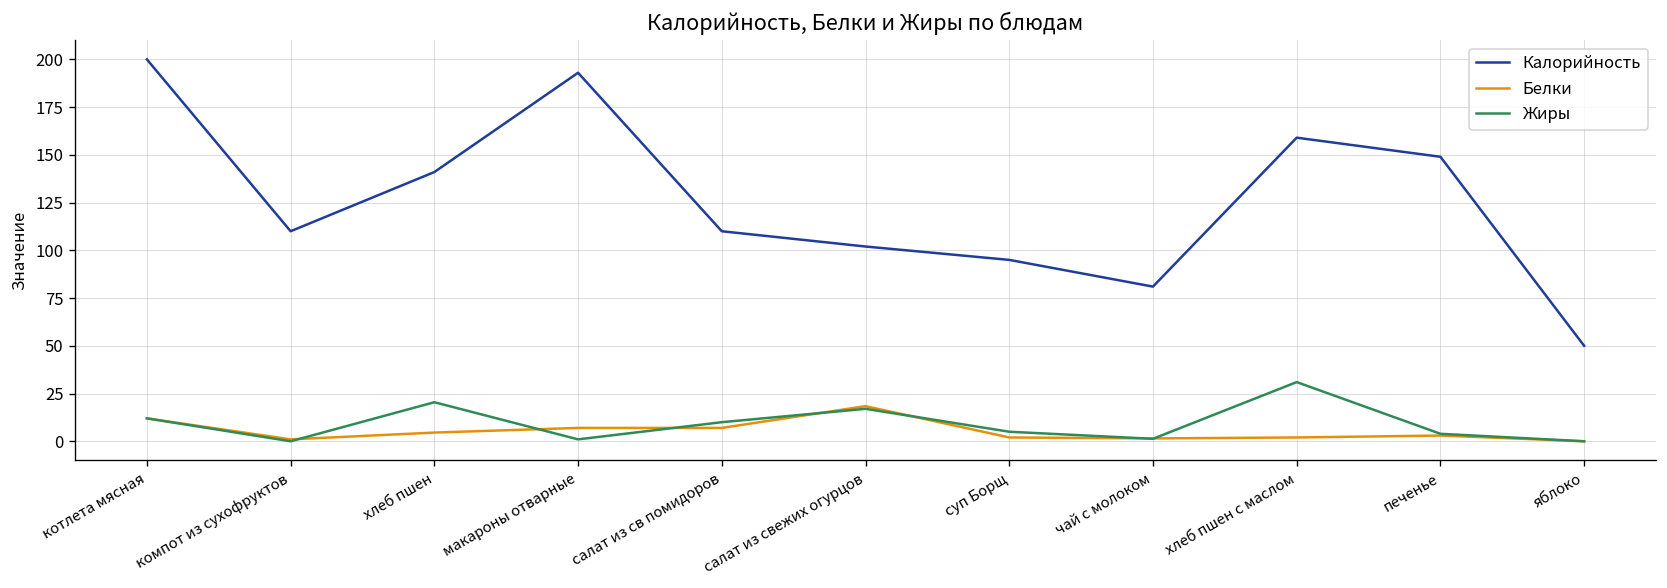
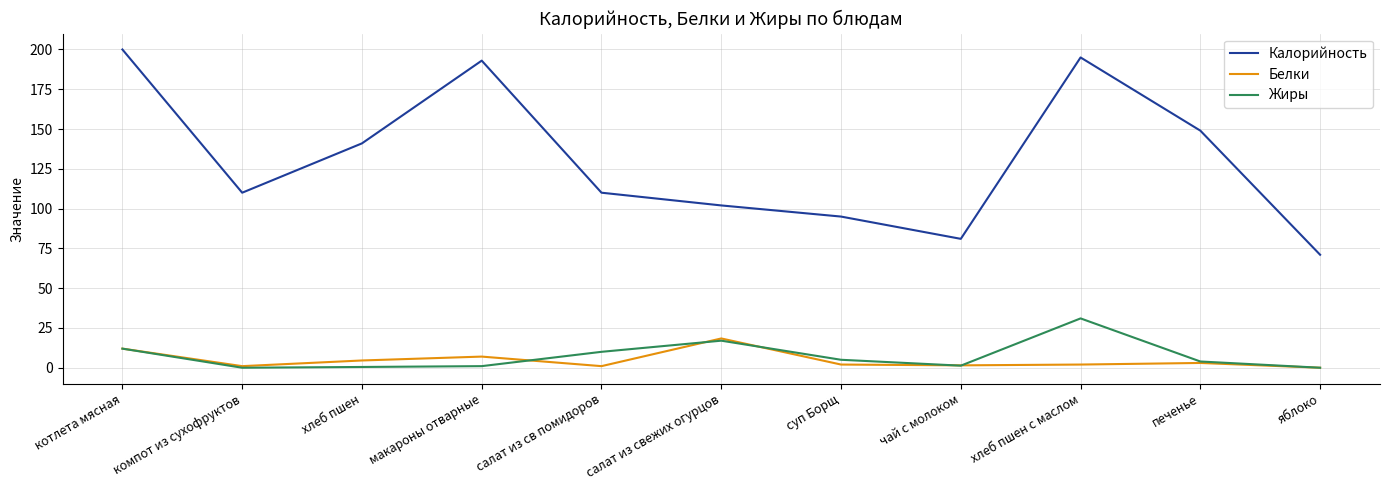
  {
    "Калорийность": {
      "котлета мясная": 200,
      "компот из сухофруктов": 110,
      "хлеб пшен": 141,
      "макароны отварные": 193,
      "салат из св помидоров": 110,
      "салат из свежих огурцов": 102,
      "суп Борщ": 95,
      "чай с молоком": 81,
-     "хлеб пшен с маслом": 159,
+     "хлеб пшен с маслом": 195,
      "печенье": 149,
-     "яблоко": 50
+     "яблоко": 71
    },
    "Белки": {
      "хлеб пшен": 5,
      "макароны отварные": 7,
-     "салат из св помидоров": 7,
+     "салат из св помидоров": 1,
      "суп Борщ": 2,
      "хлеб пшен с маслом": 2
    },
    "Жиры": {
-     "хлеб пшен": 20,
+     "хлеб пшен": 0,
      "макароны отварные": 1,
      "салат из св помидоров": 10,
      "суп Борщ": 5,
      "хлеб пшен с маслом": 31
    }
  }
